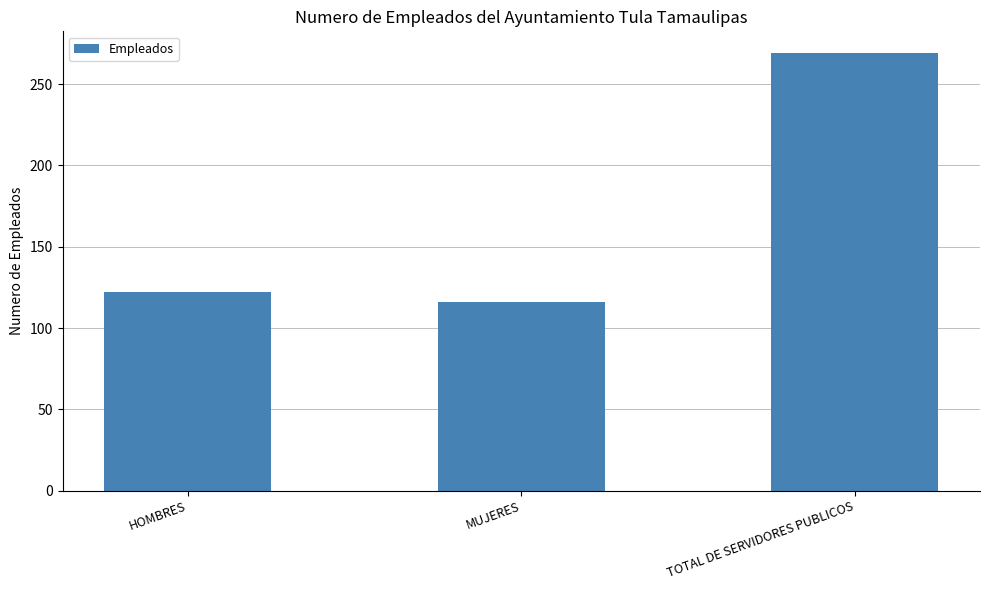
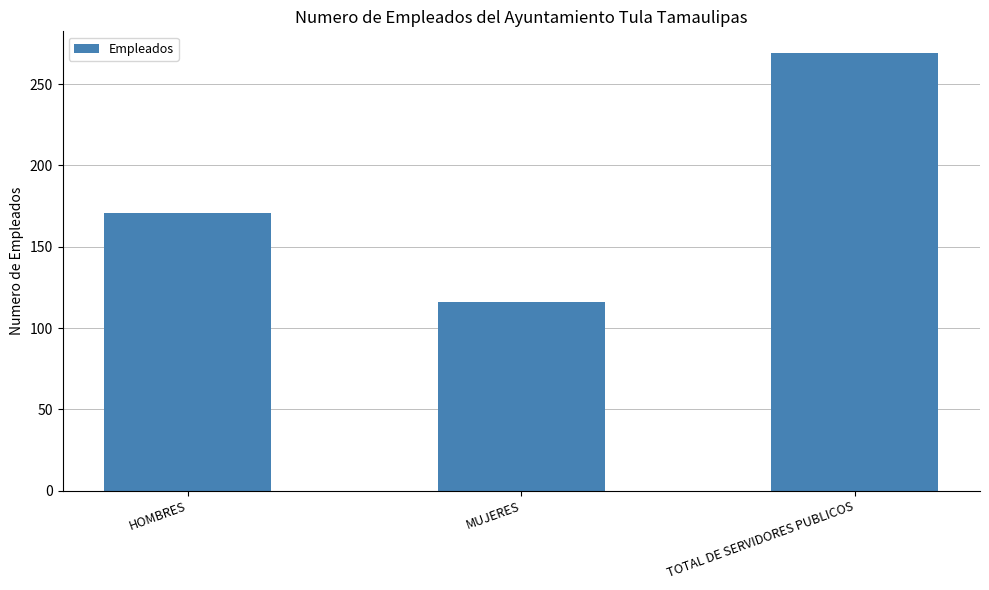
  {
-   "HOMBRES": 122,
+   "HOMBRES": 171,
    "MUJERES": 116,
    "TOTAL DE SERVIDORES PUBLICOS": 269
  }
